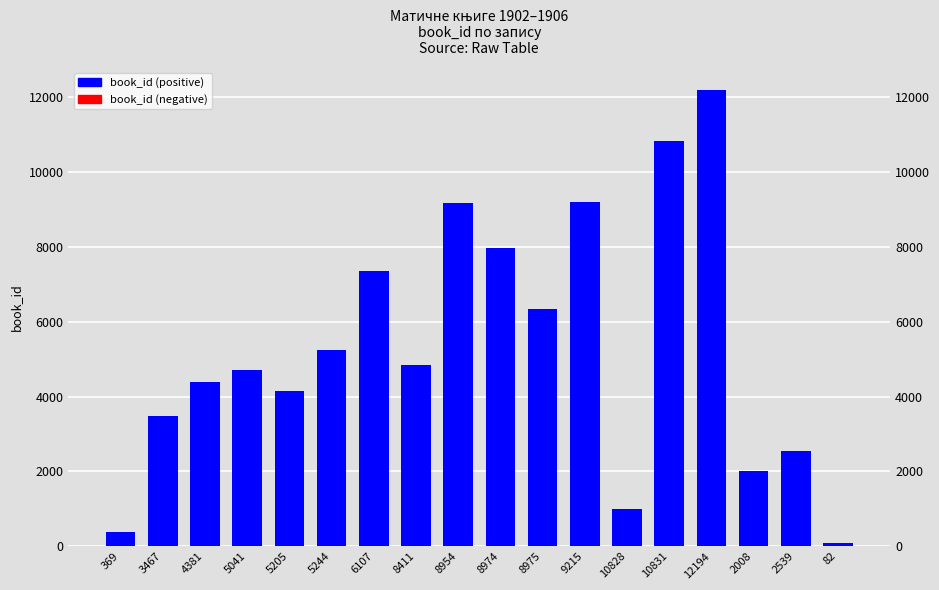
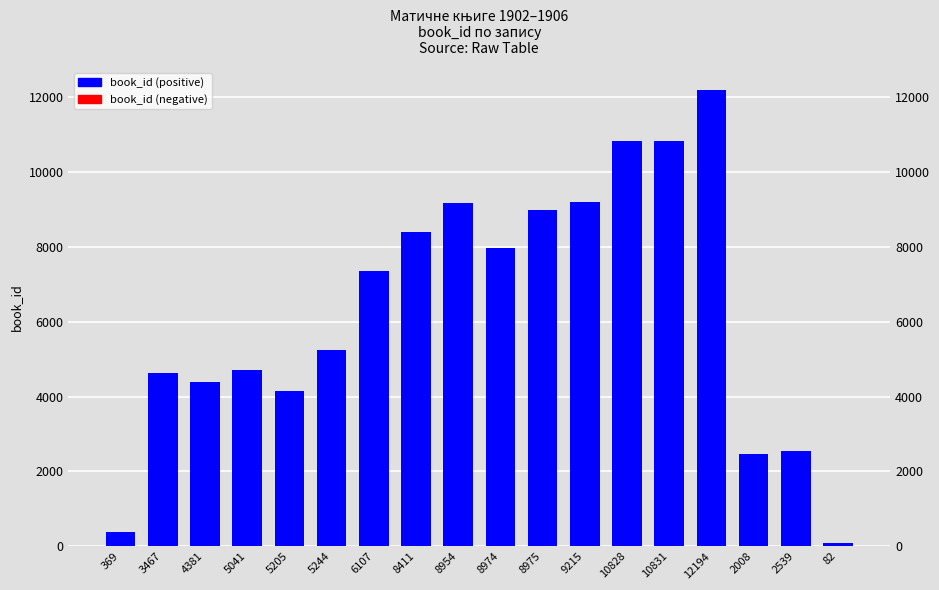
  {
    "369": 400,
-   "3467": 3500,
+   "3467": 4600,
    "4381": 4400,
    "5041": 4700,
    "5205": 4200,
    "5244": 5200,
    "6107": 7300,
-   "8411": 4800,
+   "8411": 8400,
    "8954": 9200,
    "8974": 8000,
-   "8975": 6400,
+   "8975": 9000,
    "9215": 9200,
-   "10828": 1000,
+   "10828": 10800,
    "10831": 10800,
    "12194": 12200,
-   "2008": 2000,
+   "2008": 2500,
    "2539": 2500,
    "82": 100
  }
